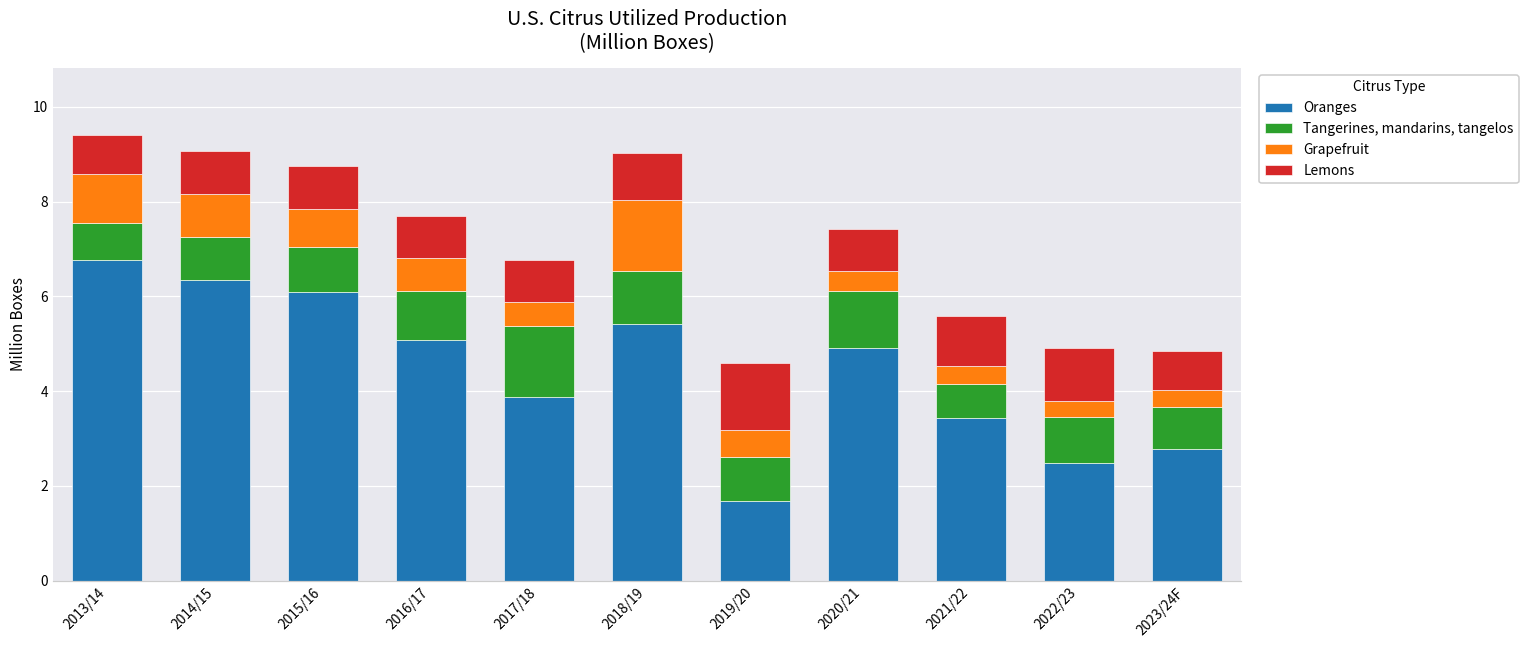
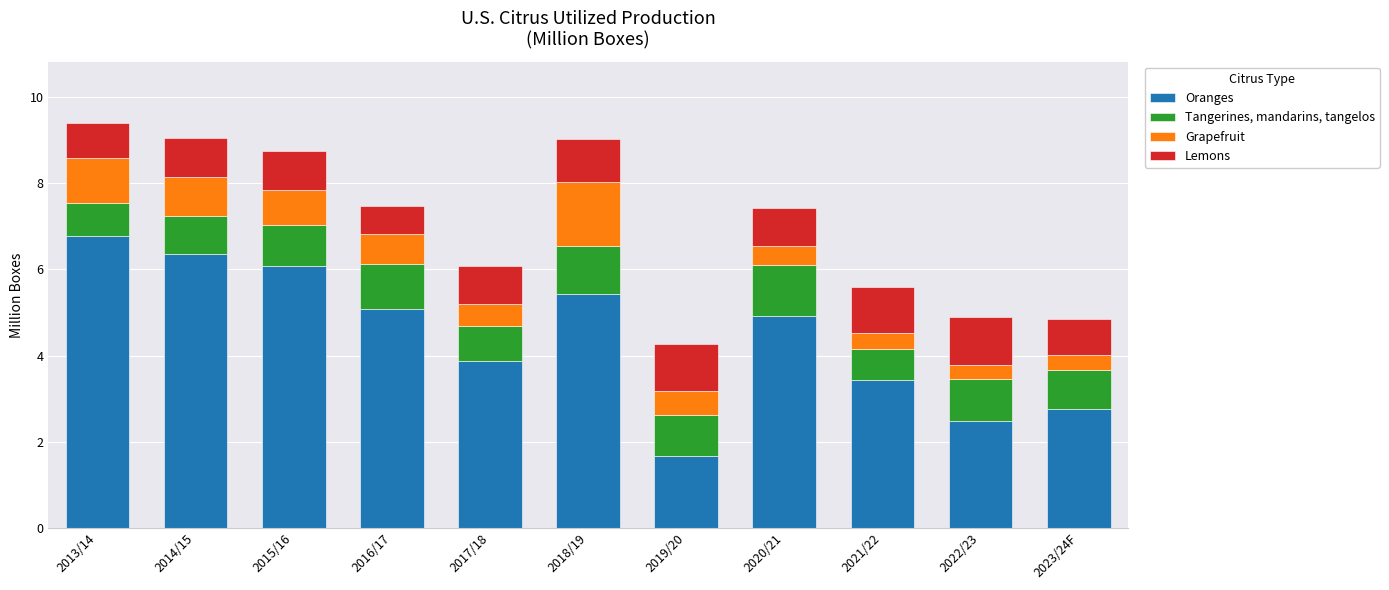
  {
    "Oranges": {
      "2013/14": 6.8,
      "2014/15": 6.4,
      "2015/16": 6.1,
      "2016/17": 5.1,
      "2017/18": 3.9,
      "2018/19": 5.4,
      "2019/20": 1.7,
      "2020/21": 4.9,
      "2021/22": 3.4,
      "2022/23": 2.5,
      "2023/24F": 2.8
    },
    "Tangerines, mandarins, tangelos": {
      "2013/14": 0.8,
      "2014/15": 0.9,
      "2015/16": 1.0,
      "2016/17": 1.0,
-     "2017/18": 1.5,
+     "2017/18": 0.8,
      "2018/19": 1.1,
      "2019/20": 0.9,
      "2020/21": 1.2,
      "2021/22": 0.7,
      "2022/23": 1.0,
      "2023/24F": 0.9
    },
    "Grapefruit": {
      "2013/14": 1.0,
      "2014/15": 0.9,
      "2015/16": 0.8,
      "2016/17": 0.7,
      "2017/18": 0.5,
      "2018/19": 1.5,
      "2019/20": 0.6,
      "2020/21": 0.4,
      "2021/22": 0.4,
      "2022/23": 0.3,
      "2023/24F": 0.3
    },
    "Lemons": {
      "2013/14": 0.8,
      "2014/15": 0.9,
      "2015/16": 0.9,
-     "2016/17": 0.9,
+     "2016/17": 0.7,
      "2017/18": 0.9,
      "2018/19": 1.0,
-     "2019/20": 1.4,
+     "2019/20": 1.1,
      "2020/21": 0.9,
      "2021/22": 1.1,
      "2022/23": 1.1,
      "2023/24F": 0.8
    }
  }
